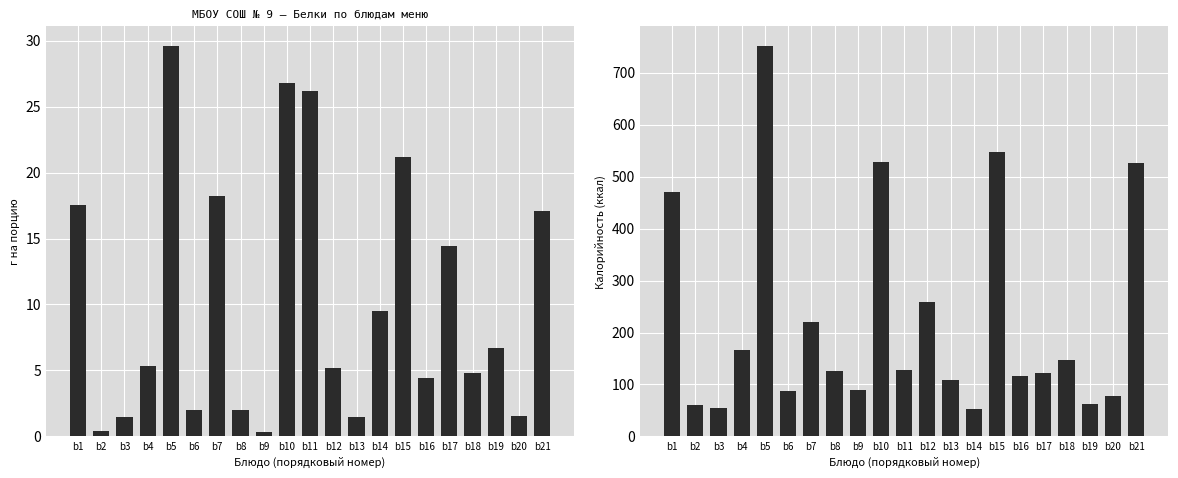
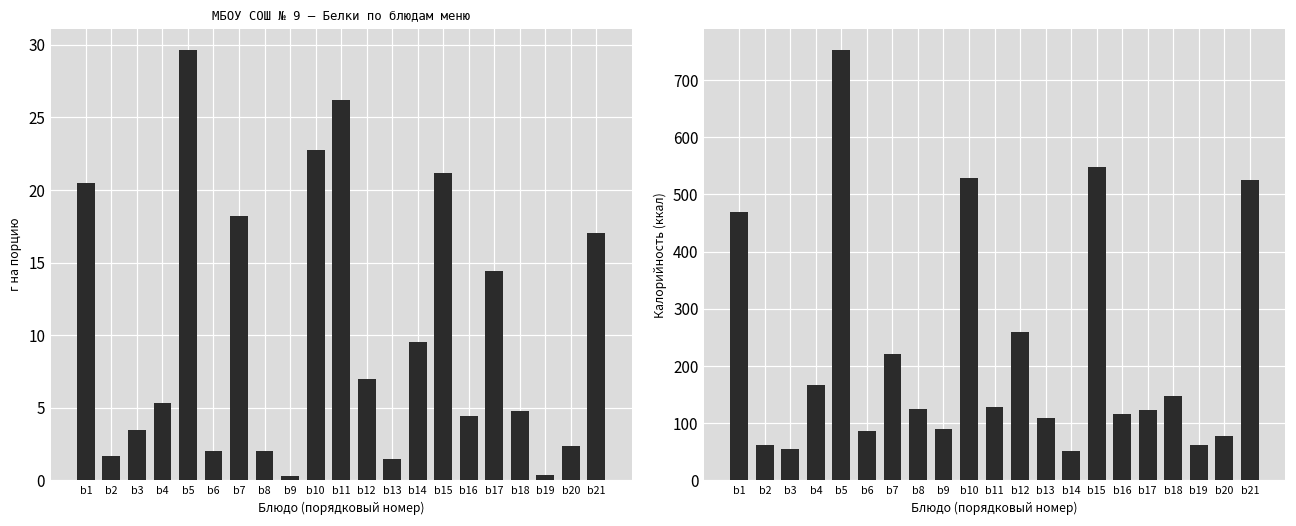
  {
    "МБОУ СОШ № 9 — Белки по блюдам меню": {
-     "b1": 17.5,
-     "b2": 0.4,
-     "b3": 1.5,
+     "b1": 20.5,
+     "b2": 1.7,
+     "b3": 3.5,
      "b4": 5.3,
      "b5": 29.6,
      "b6": 2.0,
      "b7": 18.2,
      "b8": 2.0,
      "b9": 0.3,
-     "b10": 26.8,
+     "b10": 22.8,
      "b11": 26.2,
-     "b12": 5.2,
+     "b12": 7.0,
      "b13": 1.5,
      "b14": 9.5,
      "b15": 21.2,
      "b16": 4.4,
      "b17": 14.4,
      "b18": 4.8,
-     "b19": 6.7,
-     "b20": 1.6,
+     "b19": 0.4,
+     "b20": 2.3,
      "b21": 17.1
    }
  }
